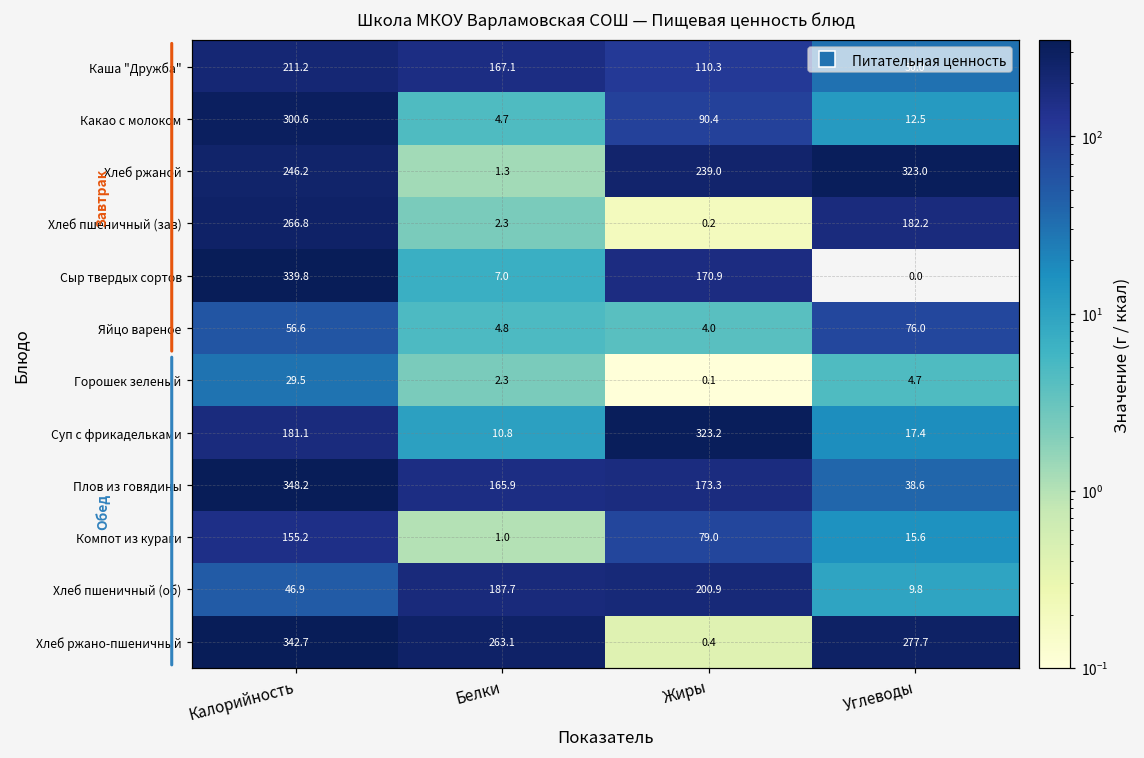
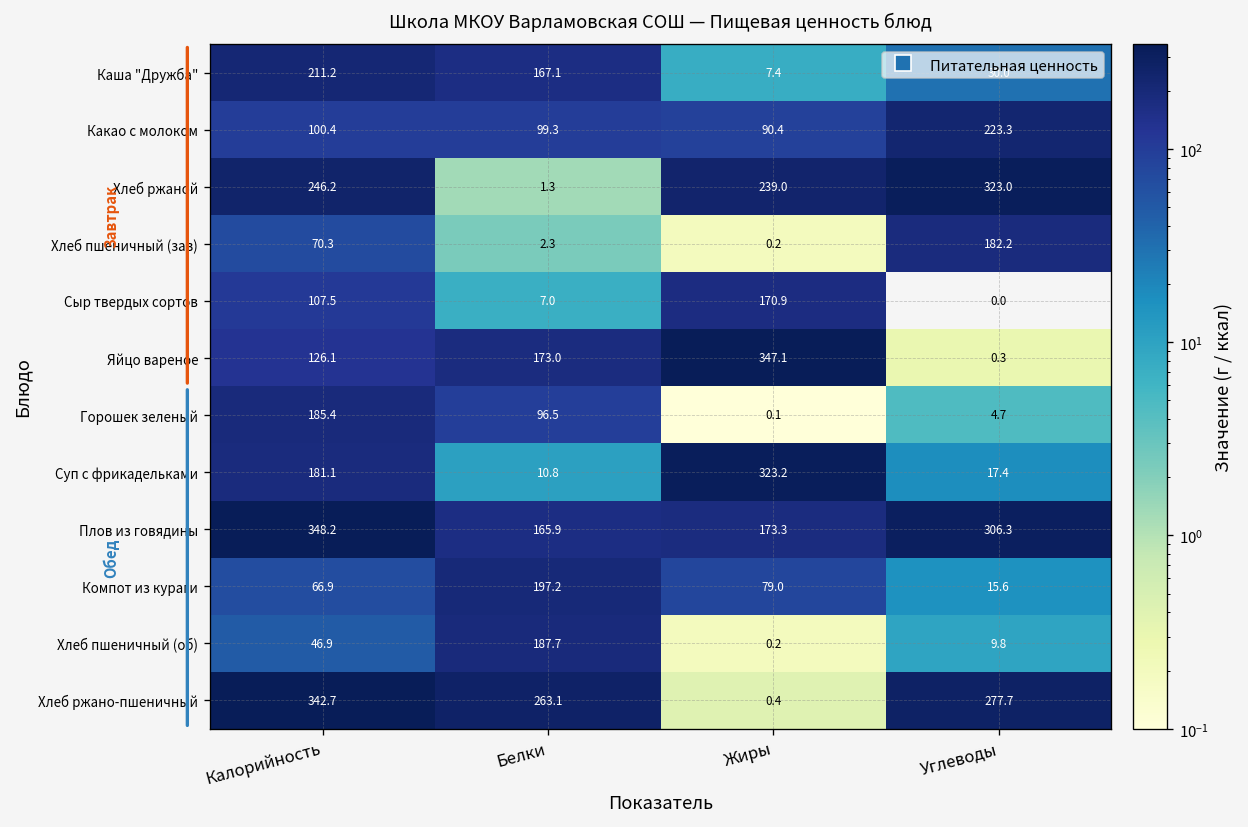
  {
    "Каша \"Дружба\"": {
      "Калорийность": 211.2,
      "Белки": 167.1,
-     "Жиры": 110.3
+     "Жиры": 7.4
    },
    "Какао с молоком": {
-     "Калорийность": 300.6,
-     "Белки": 4.7,
+     "Калорийность": 100.4,
+     "Белки": 99.3,
      "Жиры": 90.4,
-     "Углеводы": 12.5
+     "Углеводы": 223.3
    },
    "Хлеб ржаной": {
      "Калорийность": 246.2,
      "Белки": 1.3,
      "Жиры": 239.0,
      "Углеводы": 323.0
    },
    "Хлеб пшеничный (зав)": {
-     "Калорийность": 266.8,
+     "Калорийность": 70.3,
      "Белки": 2.3,
      "Жиры": 0.2,
      "Углеводы": 182.2
    },
    "Сыр твердых сортов": {
-     "Калорийность": 339.8,
+     "Калорийность": 107.5,
      "Белки": 7.0,
      "Жиры": 170.9,
      "Углеводы": 0.0
    },
    "Яйцо вареное": {
-     "Калорийность": 56.6,
-     "Белки": 4.8,
-     "Жиры": 4.0,
-     "Углеводы": 76.0
+     "Калорийность": 126.1,
+     "Белки": 173.0,
+     "Жиры": 347.1,
+     "Углеводы": 0.3
    },
    "Горошек зеленый": {
-     "Калорийность": 29.5,
-     "Белки": 2.3,
+     "Калорийность": 185.4,
+     "Белки": 96.5,
      "Жиры": 0.1,
      "Углеводы": 4.7
    },
    "Суп с фрикадельками": {
      "Калорийность": 181.1,
      "Белки": 10.8,
      "Жиры": 323.2,
      "Углеводы": 17.4
    },
    "Плов из говядины": {
      "Калорийность": 348.2,
      "Белки": 165.9,
      "Жиры": 173.3,
-     "Углеводы": 38.6
+     "Углеводы": 306.3
    },
    "Компот из кураги": {
-     "Калорийность": 155.2,
-     "Белки": 1.0,
+     "Калорийность": 66.9,
+     "Белки": 197.2,
      "Жиры": 79.0,
      "Углеводы": 15.6
    },
    "Хлеб пшеничный (об)": {
      "Калорийность": 46.9,
      "Белки": 187.7,
-     "Жиры": 200.9,
+     "Жиры": 0.2,
      "Углеводы": 9.8
    },
    "Хлеб ржано-пшеничный": {
      "Калорийность": 342.7,
      "Белки": 263.1,
      "Жиры": 0.4,
      "Углеводы": 277.7
    }
  }
